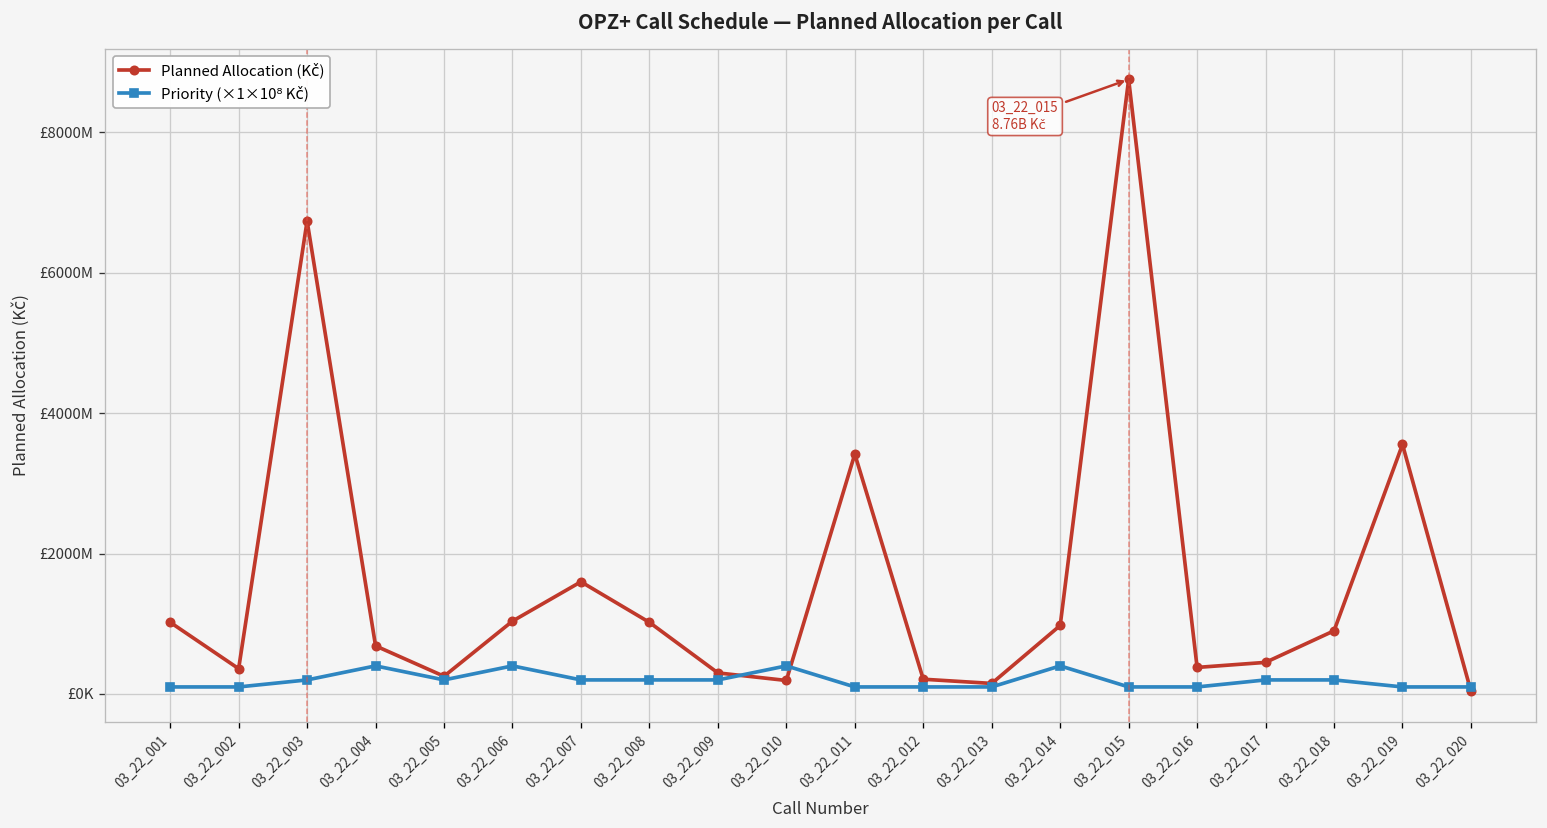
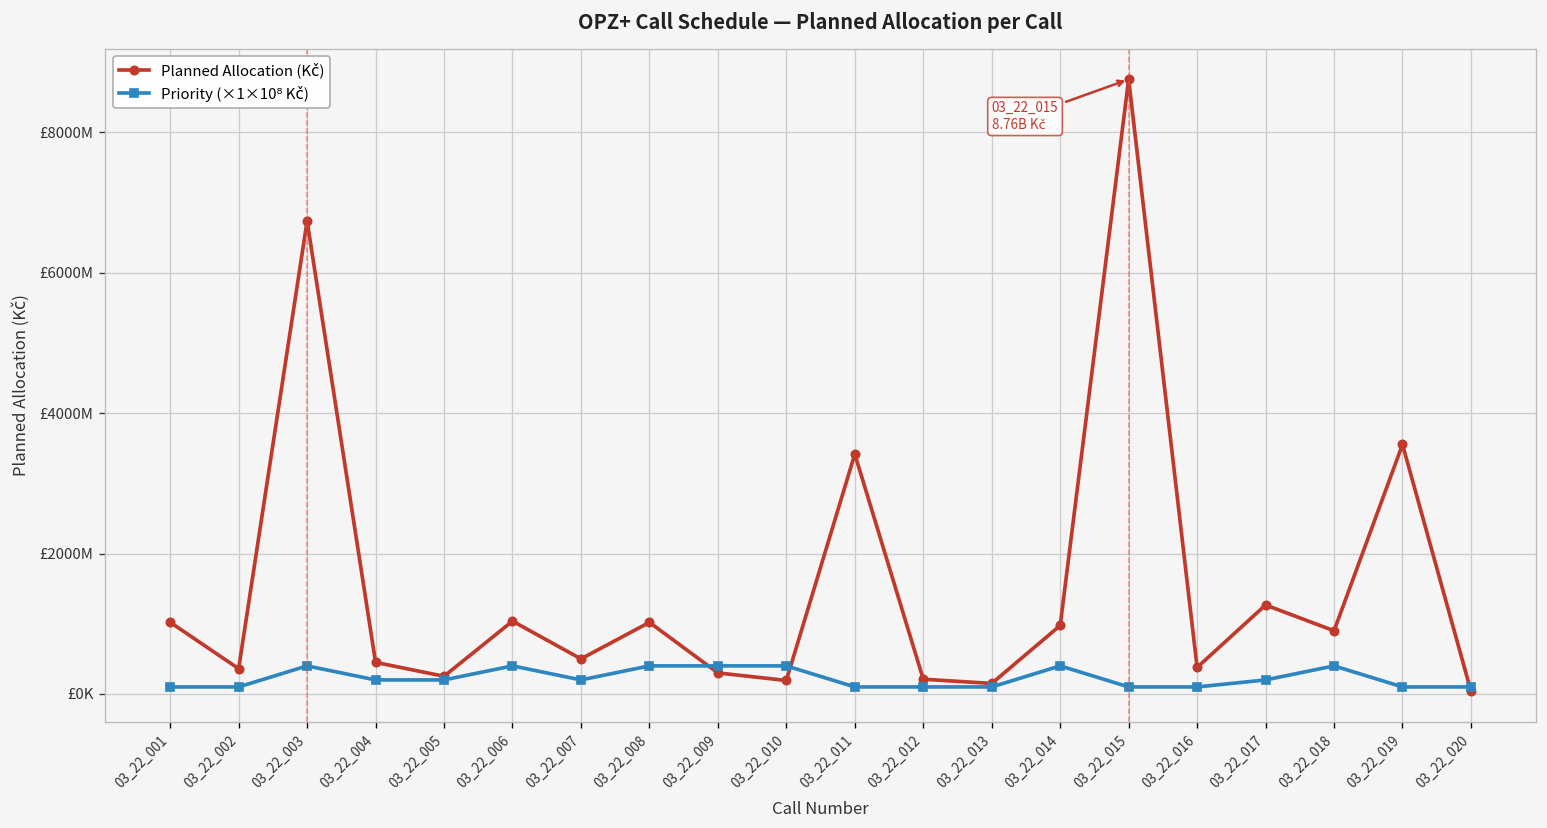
  {
    "Planned Allocation (Kč)": {
      "03_22_001": "£1000000000",
      "03_22_002": "£400000000",
      "03_22_003": "£6700000000",
-     "03_22_004": "£700000000",
+     "03_22_004": "£400000000",
      "03_22_005": "£300000000",
      "03_22_006": "£1000000000",
-     "03_22_007": "£1600000000",
+     "03_22_007": "£500000000",
      "03_22_008": "£1000000000",
      "03_22_009": "£300000000",
      "03_22_010": "£200000000",
      "03_22_011": "£3400000000",
      "03_22_012": "£200000000",
      "03_22_013": "£200000000",
      "03_22_014": "£1000000000",
      "03_22_016": "£400000000",
-     "03_22_017": "£500000000",
+     "03_22_017": "£1300000000",
      "03_22_018": "£900000000",
      "03_22_019": "£3600000000",
      "03_22_020": "£0"
    },
    "Priority (×1×10⁸ Kč)": {
      "03_22_001": "£100000000",
      "03_22_002": "£100000000",
-     "03_22_003": "£200000000",
-     "03_22_004": "£400000000",
+     "03_22_003": "£400000000",
+     "03_22_004": "£200000000",
      "03_22_005": "£200000000",
      "03_22_006": "£400000000",
      "03_22_007": "£200000000",
-     "03_22_008": "£200000000",
-     "03_22_009": "£200000000",
+     "03_22_008": "£400000000",
+     "03_22_009": "£400000000",
      "03_22_010": "£400000000",
      "03_22_011": "£100000000",
      "03_22_012": "£100000000",
      "03_22_013": "£100000000",
      "03_22_014": "£400000000",
      "03_22_015": "£100000000",
      "03_22_016": "£100000000",
      "03_22_017": "£200000000",
-     "03_22_018": "£200000000",
+     "03_22_018": "£400000000",
      "03_22_019": "£100000000",
      "03_22_020": "£100000000"
    }
  }
